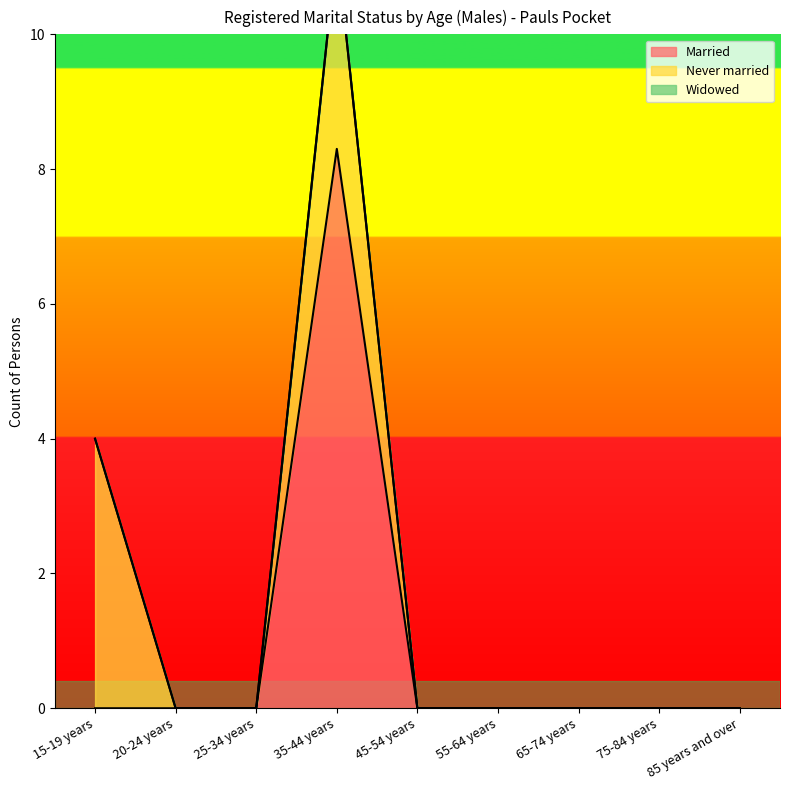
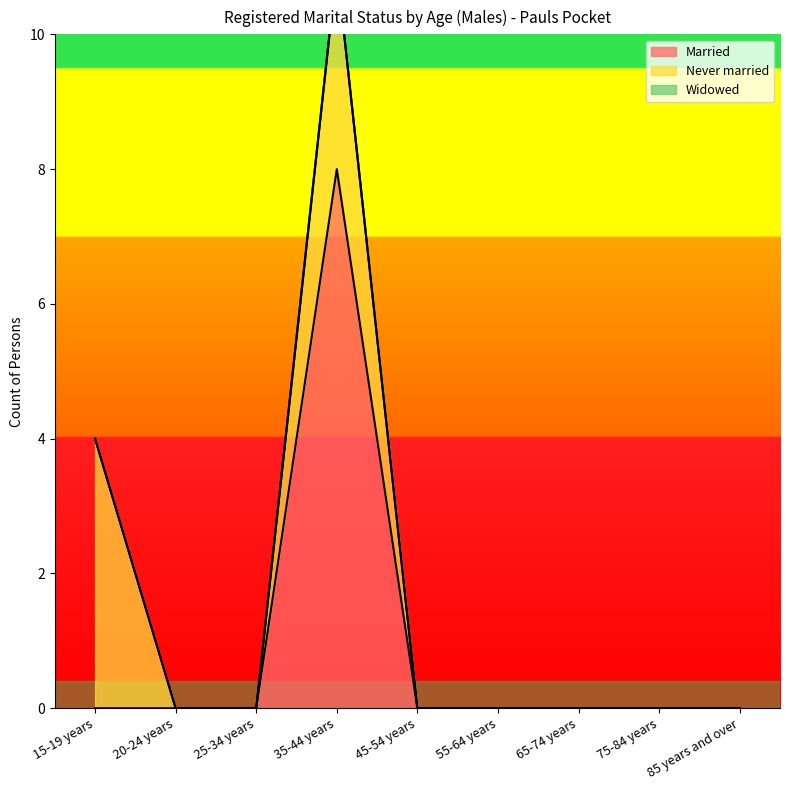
  {
    "Married": {
-     "35-44 years": 8.3
+     "35-44 years": 8.0
    }
  }
